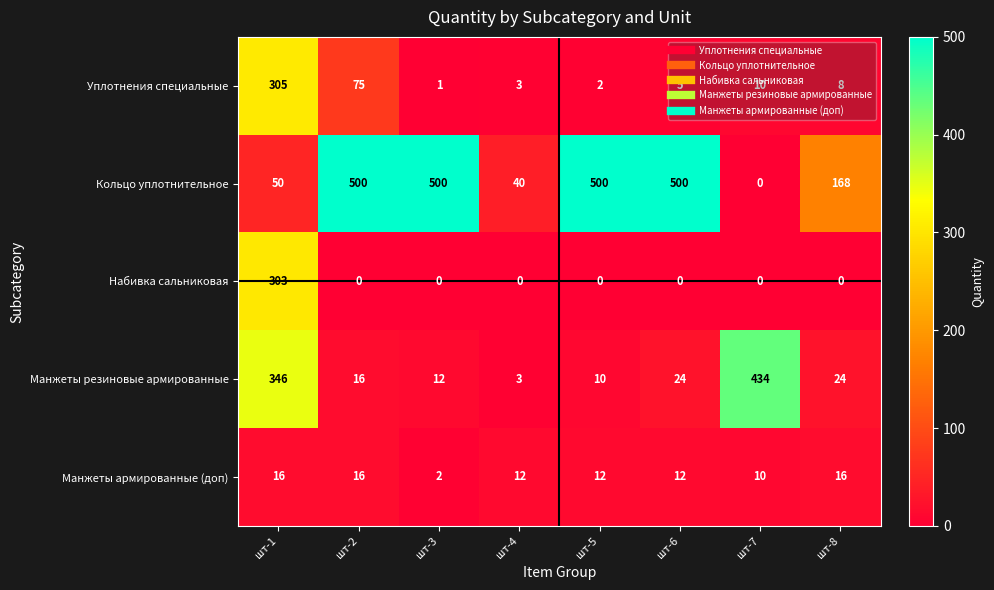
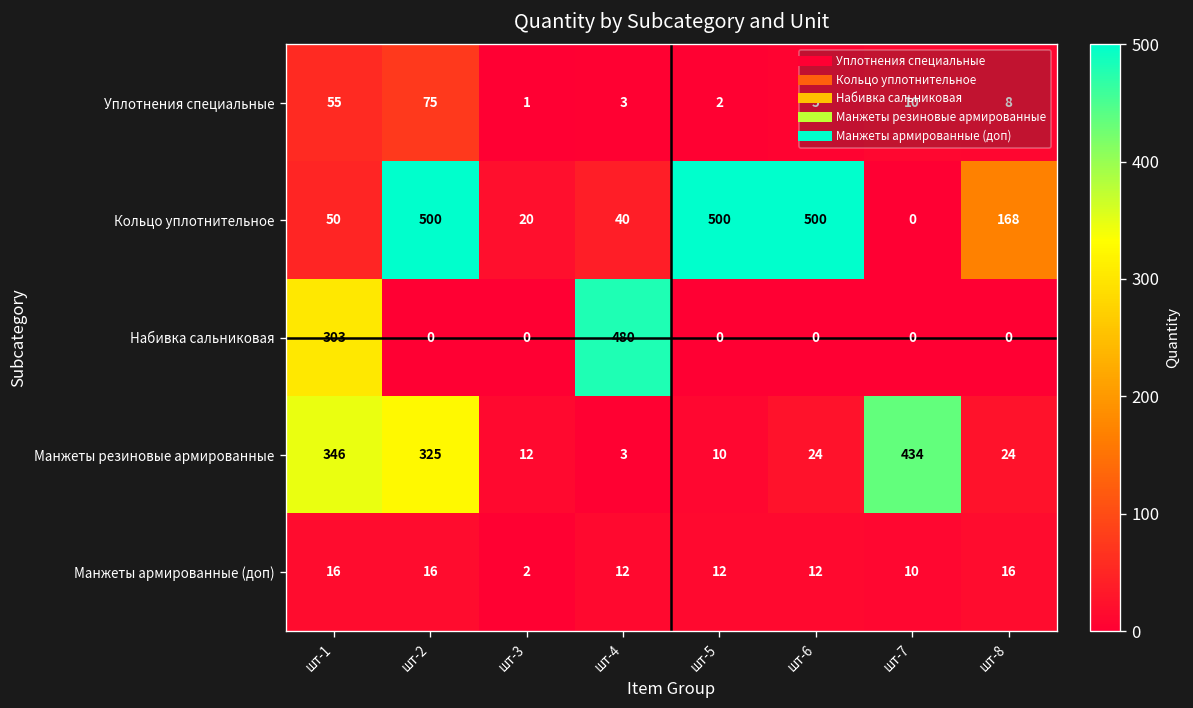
  {
    "Уплотнения специальные": {
-     "шт-1": 305,
+     "шт-1": 55,
      "шт-2": 75,
      "шт-3": 1,
      "шт-4": 3,
      "шт-5": 2
    },
    "Кольцо уплотнительное": {
      "шт-1": 50,
      "шт-2": 500,
-     "шт-3": 500,
+     "шт-3": 20,
      "шт-4": 40,
      "шт-5": 500,
      "шт-6": 500,
      "шт-7": 0,
      "шт-8": 168
    },
    "Набивка сальниковая": {
      "шт-1": 303,
      "шт-2": 0,
      "шт-3": 0,
-     "шт-4": 0,
+     "шт-4": 480,
      "шт-5": 0,
      "шт-6": 0,
      "шт-7": 0,
      "шт-8": 0
    },
    "Манжеты резиновые армированные": {
      "шт-1": 346,
-     "шт-2": 16,
+     "шт-2": 325,
      "шт-3": 12,
      "шт-4": 3,
      "шт-5": 10,
      "шт-6": 24,
      "шт-7": 434,
      "шт-8": 24
    },
    "Манжеты армированные (доп)": {
      "шт-1": 16,
      "шт-2": 16,
      "шт-3": 2,
      "шт-4": 12,
      "шт-5": 12,
      "шт-6": 12,
      "шт-7": 10,
      "шт-8": 16
    }
  }
